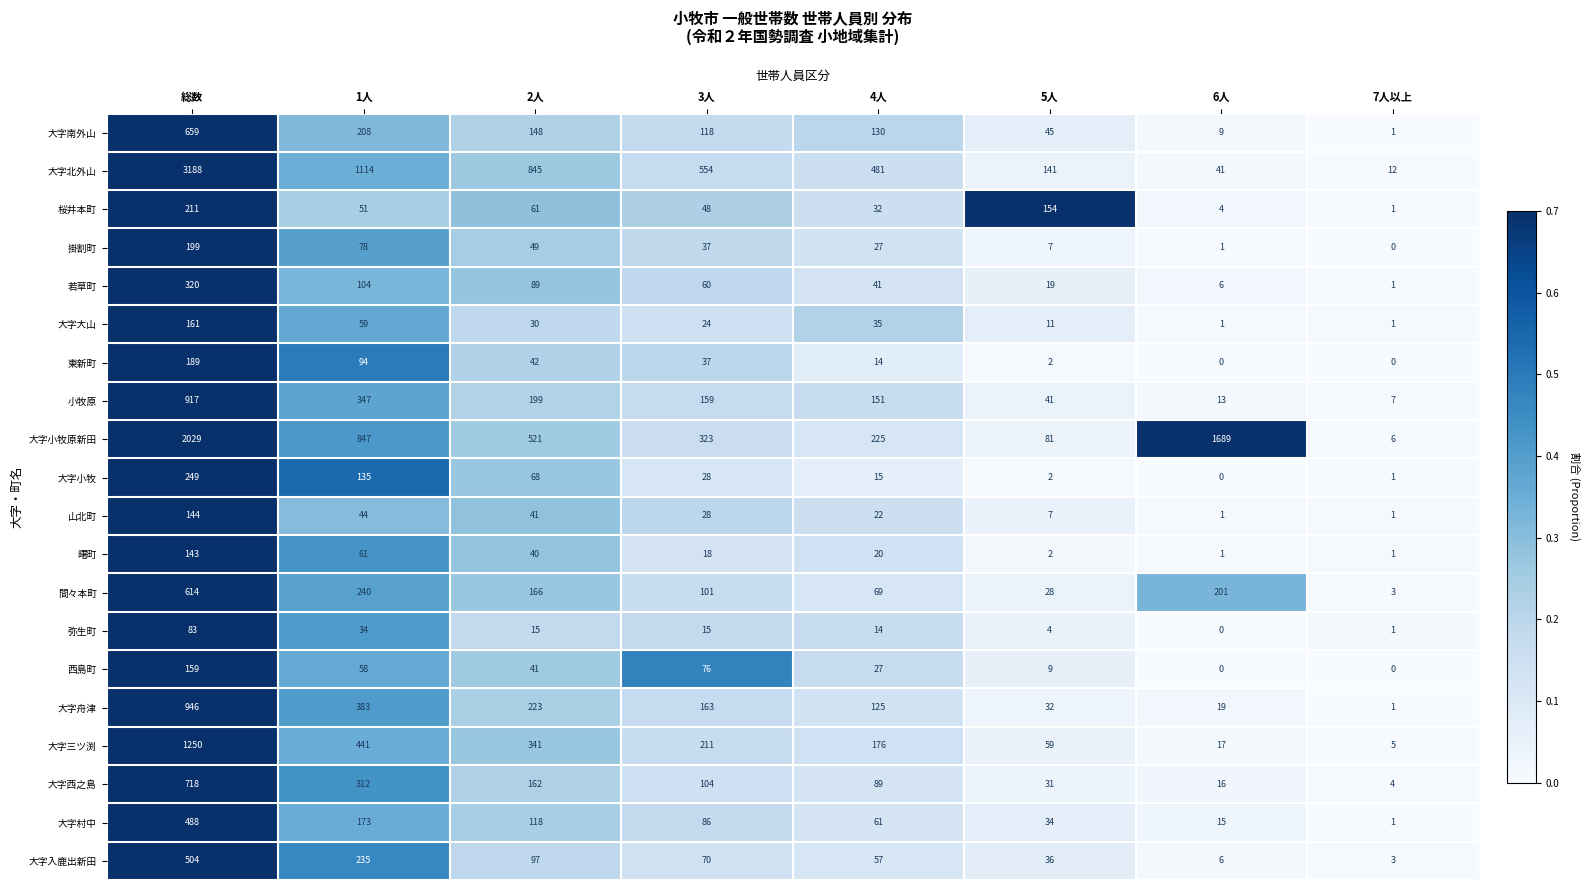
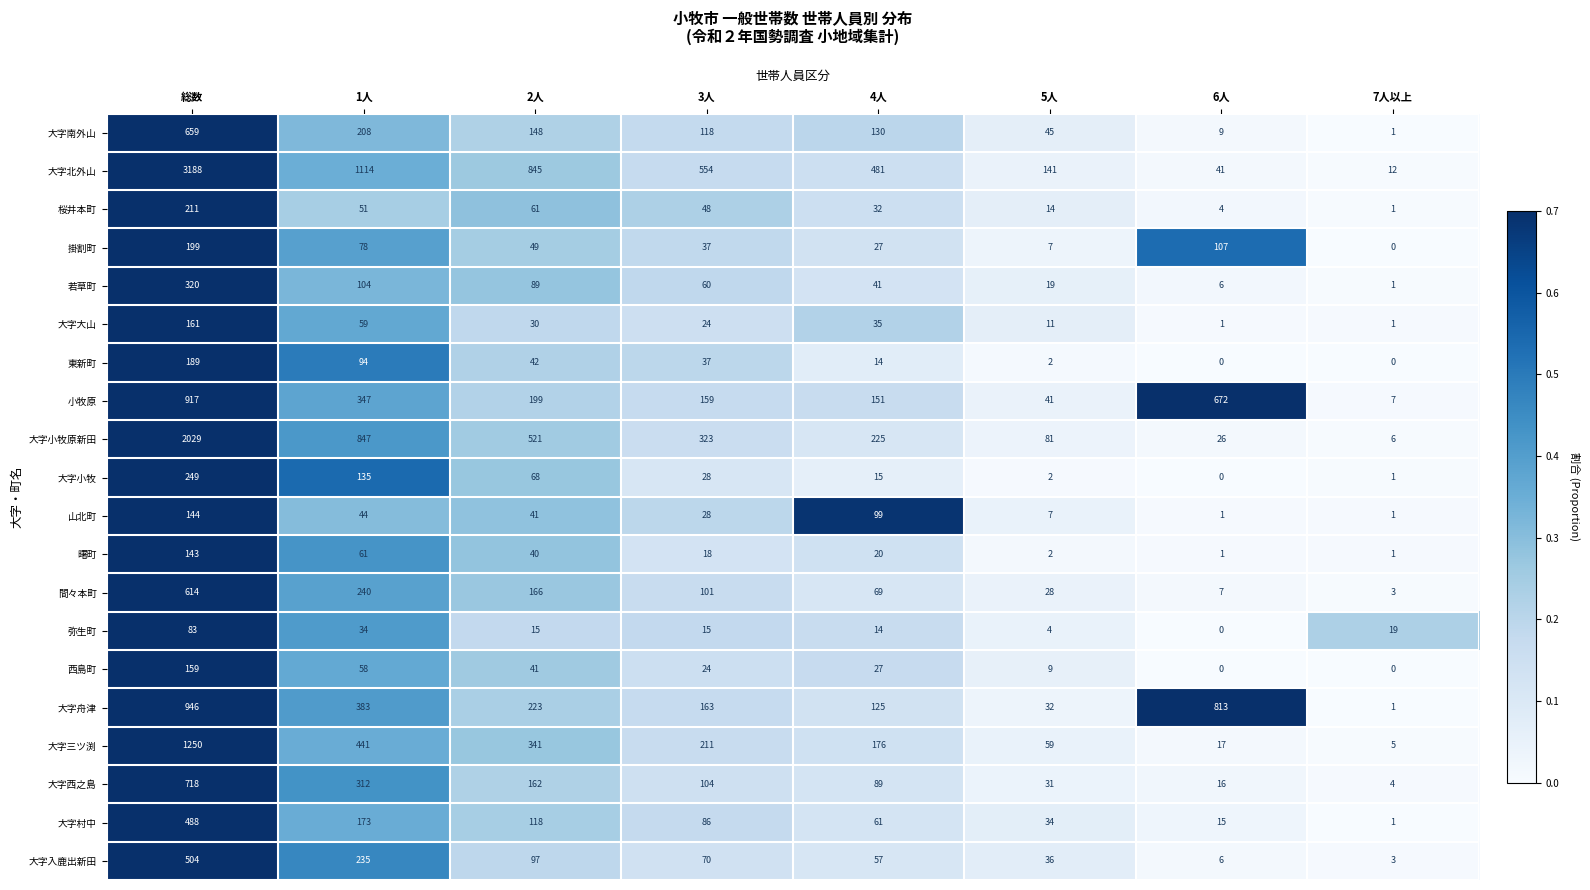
  {
    "大字南外山": {
      "総数": 659,
      "1人": 208,
      "2人": 148,
      "3人": 118,
      "4人": 130,
      "5人": 45,
      "6人": 9,
      "7人以上": 1
    },
    "大字北外山": {
      "総数": 3188,
      "1人": 1114,
      "2人": 845,
      "3人": 554,
      "4人": 481,
      "5人": 141,
      "6人": 41,
      "7人以上": 12
    },
    "桜井本町": {
      "総数": 211,
      "1人": 51,
      "2人": 61,
      "3人": 48,
      "4人": 32,
-     "5人": 154,
+     "5人": 14,
      "6人": 4,
      "7人以上": 1
    },
    "掛割町": {
      "総数": 199,
      "1人": 78,
      "2人": 49,
      "3人": 37,
      "4人": 27,
      "5人": 7,
-     "6人": 1,
+     "6人": 107,
      "7人以上": 0
    },
    "若草町": {
      "総数": 320,
      "1人": 104,
      "2人": 89,
      "3人": 60,
      "4人": 41,
      "5人": 19,
      "6人": 6,
      "7人以上": 1
    },
    "大字大山": {
      "総数": 161,
      "1人": 59,
      "2人": 30,
      "3人": 24,
      "4人": 35,
      "5人": 11,
      "6人": 1,
      "7人以上": 1
    },
    "東新町": {
      "総数": 189,
      "1人": 94,
      "2人": 42,
      "3人": 37,
      "4人": 14,
      "5人": 2,
      "6人": 0,
      "7人以上": 0
    },
    "小牧原": {
      "総数": 917,
      "1人": 347,
      "2人": 199,
      "3人": 159,
      "4人": 151,
      "5人": 41,
-     "6人": 13,
+     "6人": 672,
      "7人以上": 7
    },
    "大字小牧原新田": {
      "総数": 2029,
      "1人": 847,
      "2人": 521,
      "3人": 323,
      "4人": 225,
      "5人": 81,
-     "6人": 1689,
+     "6人": 26,
      "7人以上": 6
    },
    "大字小牧": {
      "総数": 249,
      "1人": 135,
      "2人": 68,
      "3人": 28,
      "4人": 15,
      "5人": 2,
      "6人": 0,
      "7人以上": 1
    },
    "山北町": {
      "総数": 144,
      "1人": 44,
      "2人": 41,
      "3人": 28,
-     "4人": 22,
+     "4人": 99,
      "5人": 7,
      "6人": 1,
      "7人以上": 1
    },
    "曙町": {
      "総数": 143,
      "1人": 61,
      "2人": 40,
      "3人": 18,
      "4人": 20,
      "5人": 2,
      "6人": 1,
      "7人以上": 1
    },
    "間々本町": {
      "総数": 614,
      "1人": 240,
      "2人": 166,
      "3人": 101,
      "4人": 69,
      "5人": 28,
-     "6人": 201,
+     "6人": 7,
      "7人以上": 3
    },
    "弥生町": {
      "総数": 83,
      "1人": 34,
      "2人": 15,
      "3人": 15,
      "4人": 14,
      "5人": 4,
      "6人": 0,
-     "7人以上": 1
+     "7人以上": 19
    },
    "西島町": {
      "総数": 159,
      "1人": 58,
      "2人": 41,
-     "3人": 76,
+     "3人": 24,
      "4人": 27,
      "5人": 9,
      "6人": 0,
      "7人以上": 0
    },
    "大字舟津": {
      "総数": 946,
      "1人": 383,
      "2人": 223,
      "3人": 163,
      "4人": 125,
      "5人": 32,
-     "6人": 19,
+     "6人": 813,
      "7人以上": 1
    },
    "大字三ツ渕": {
      "総数": 1250,
      "1人": 441,
      "2人": 341,
      "3人": 211,
      "4人": 176,
      "5人": 59,
      "6人": 17,
      "7人以上": 5
    },
    "大字西之島": {
      "総数": 718,
      "1人": 312,
      "2人": 162,
      "3人": 104,
      "4人": 89,
      "5人": 31,
      "6人": 16,
      "7人以上": 4
    },
    "大字村中": {
      "総数": 488,
      "1人": 173,
      "2人": 118,
      "3人": 86,
      "4人": 61,
      "5人": 34,
      "6人": 15,
      "7人以上": 1
    },
    "大字入鹿出新田": {
      "総数": 504,
      "1人": 235,
      "2人": 97,
      "3人": 70,
      "4人": 57,
      "5人": 36,
      "6人": 6,
      "7人以上": 3
    }
  }
